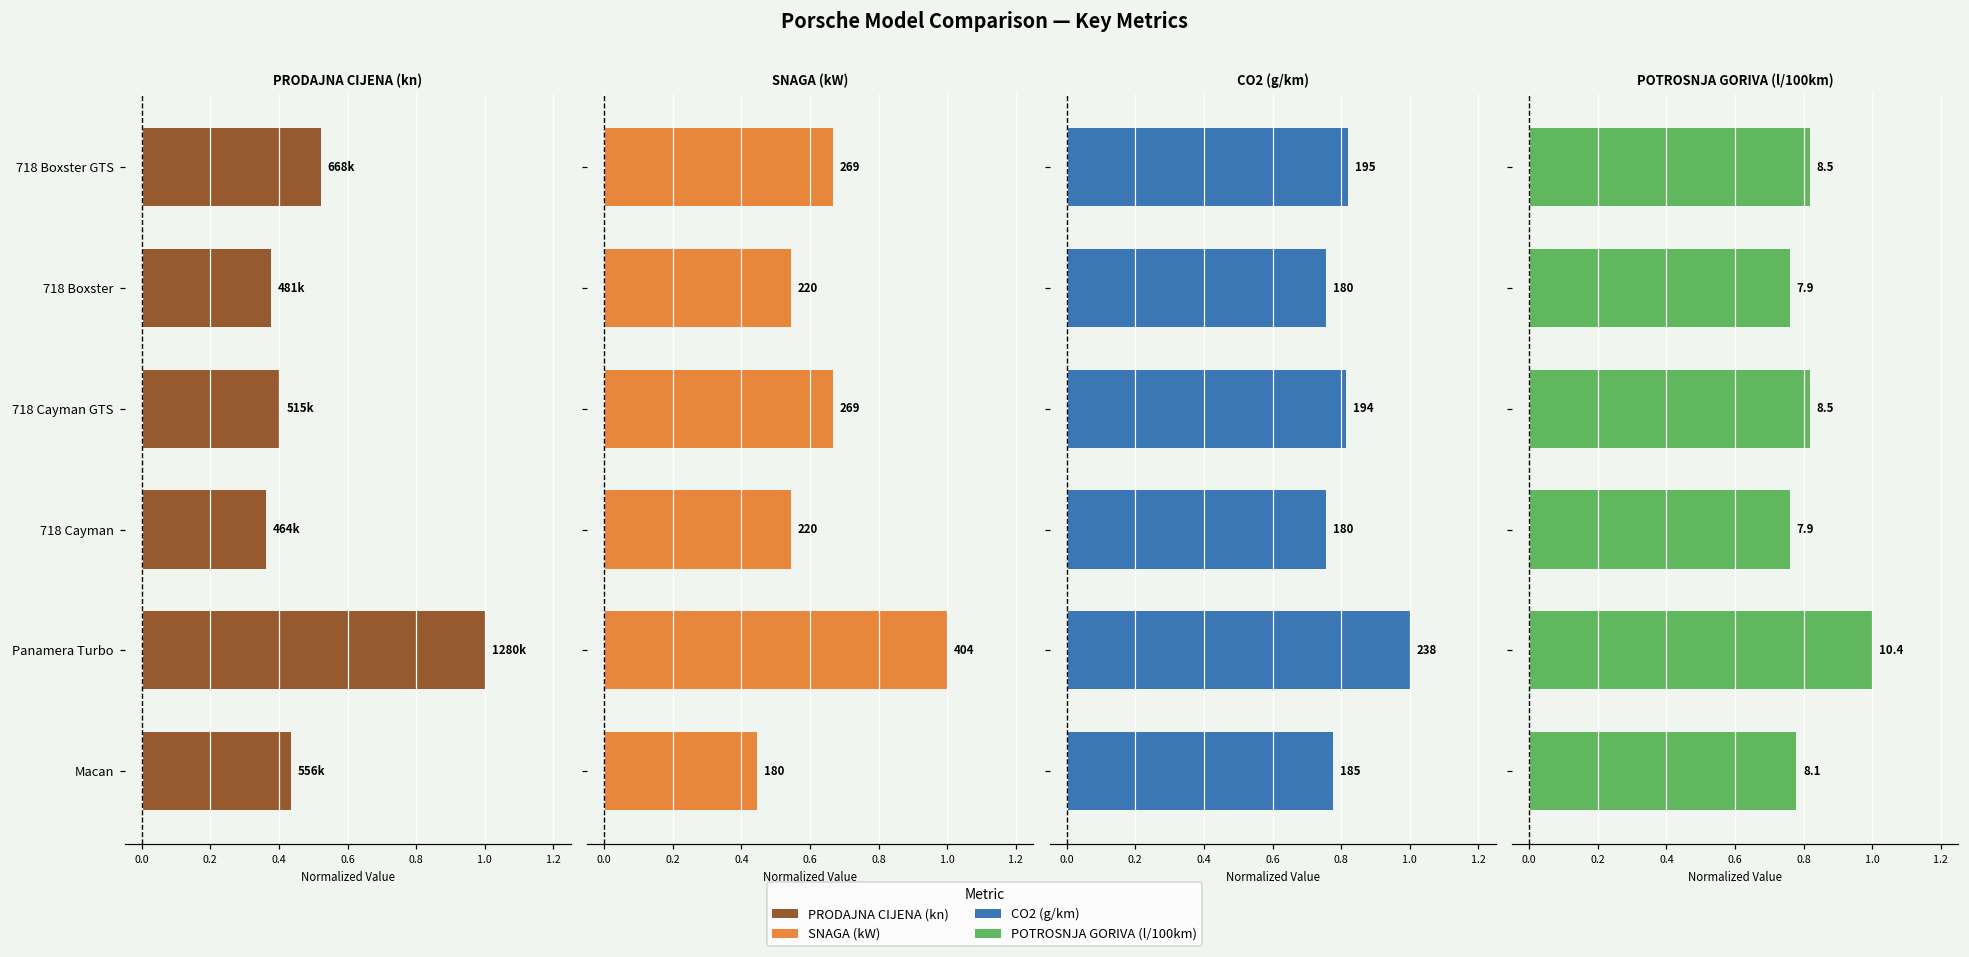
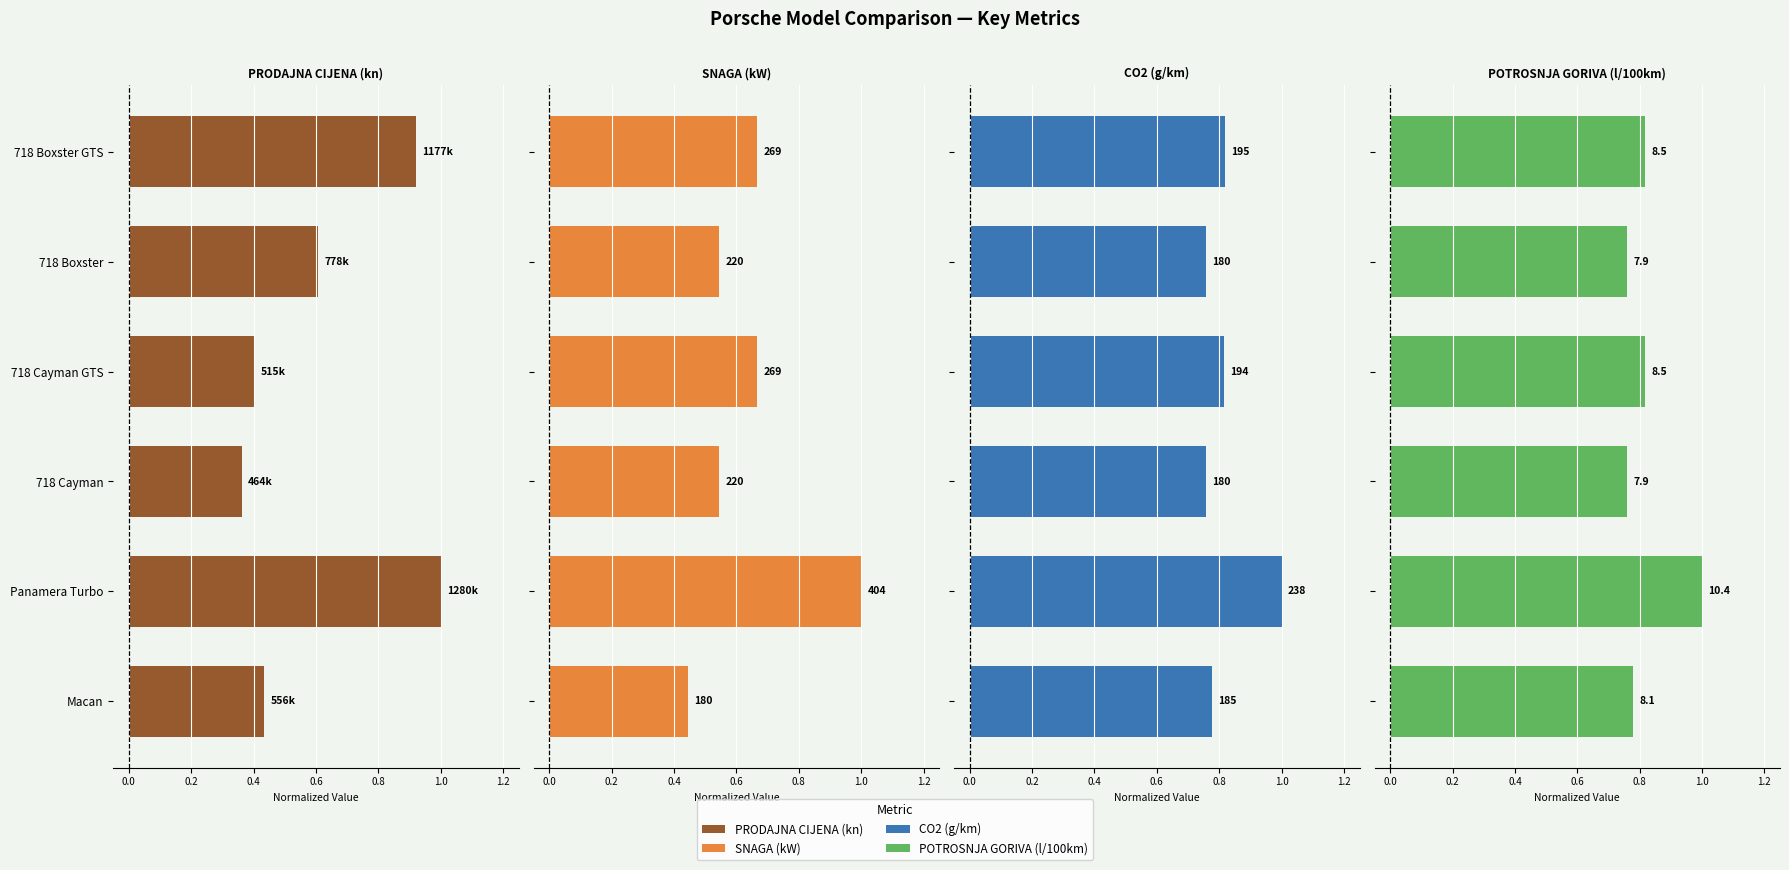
  {
    "PRODAJNA CIJENA (kn)": {
-     "718 Boxster GTS": "668k",
-     "718 Boxster": "481k"
+     "718 Boxster GTS": "1177k",
+     "718 Boxster": "778k"
    }
  }
